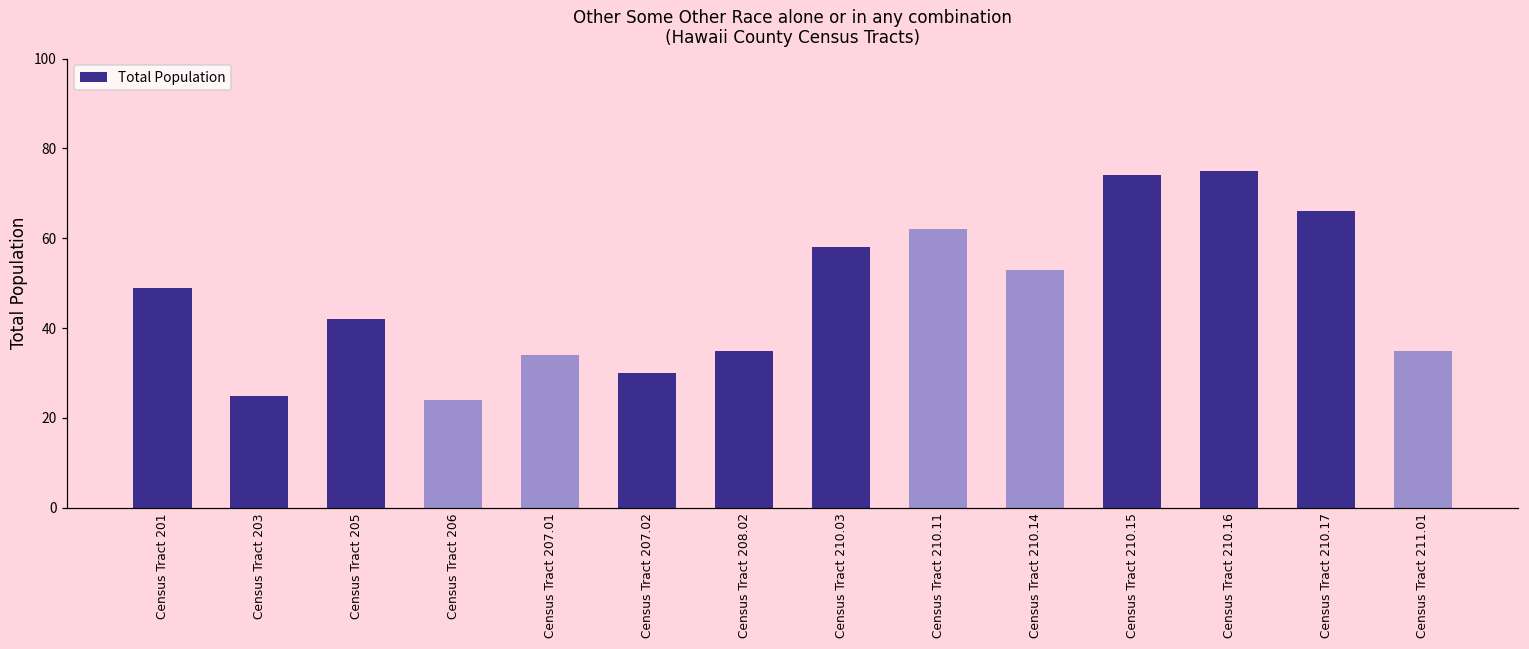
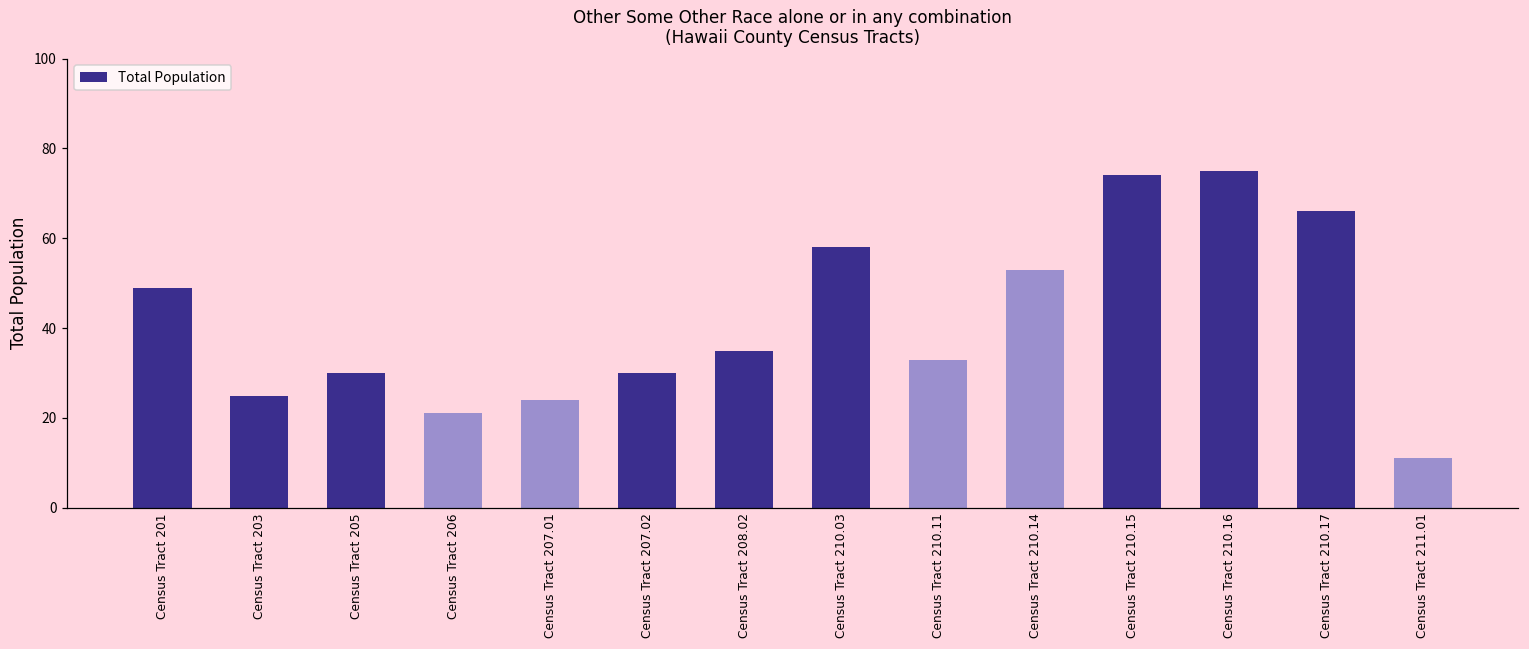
  {
    "Census Tract 201": 49,
    "Census Tract 203": 25,
-   "Census Tract 205": 42,
-   "Census Tract 206": 24,
-   "Census Tract 207.01": 34,
+   "Census Tract 205": 30,
+   "Census Tract 206": 21,
+   "Census Tract 207.01": 24,
    "Census Tract 207.02": 30,
    "Census Tract 208.02": 35,
    "Census Tract 210.03": 58,
-   "Census Tract 210.11": 62,
+   "Census Tract 210.11": 33,
    "Census Tract 210.14": 53,
    "Census Tract 210.15": 74,
    "Census Tract 210.16": 75,
    "Census Tract 210.17": 66,
-   "Census Tract 211.01": 35
+   "Census Tract 211.01": 11
  }
